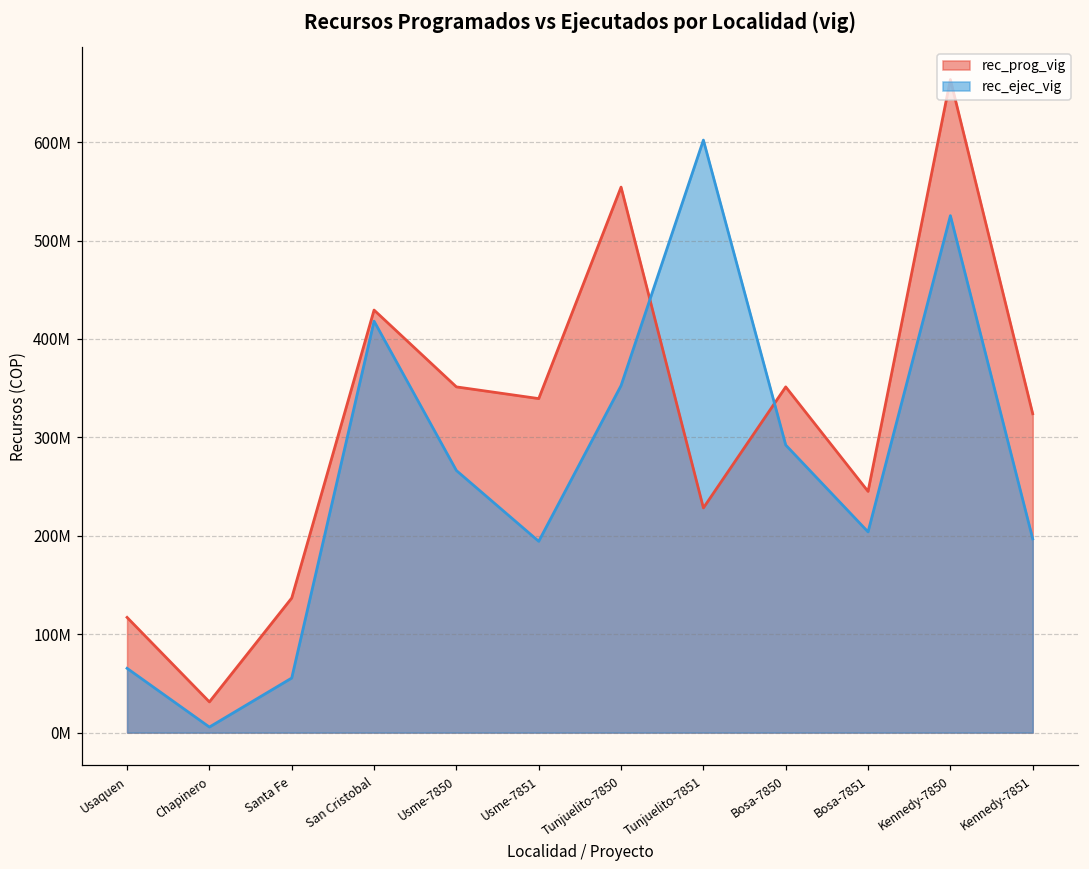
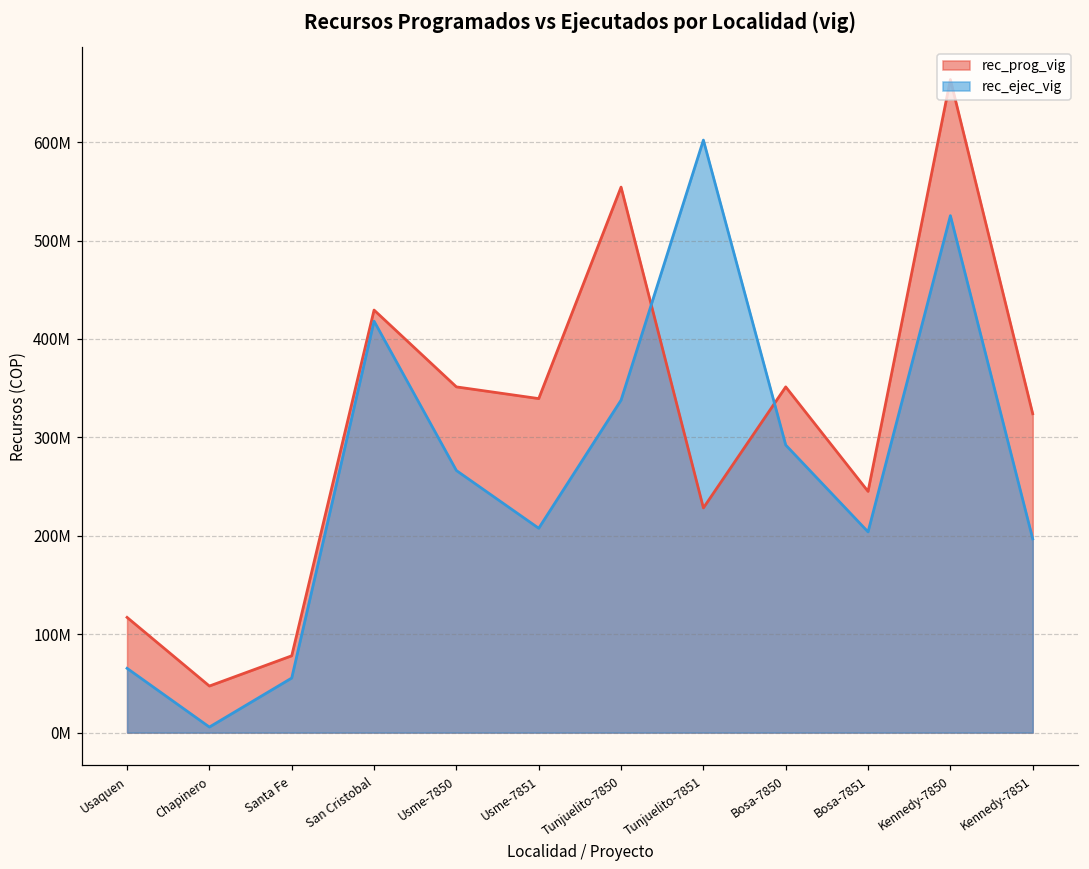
  {
    "rec_prog_vig": {
      "Usaquen": 120000000,
-     "Chapinero": 30000000,
-     "Santa Fe": 140000000,
+     "Chapinero": 50000000,
+     "Santa Fe": 80000000,
      "San Cristobal": 430000000,
      "Usme-7850": 350000000,
      "Usme-7851": 340000000,
      "Tunjuelito-7850": 550000000,
      "Tunjuelito-7851": 230000000,
      "Bosa-7850": 350000000,
      "Bosa-7851": 250000000,
      "Kennedy-7851": 320000000
    },
    "rec_ejec_vig": {
      "Usaquen": 70000000,
      "Chapinero": 10000000,
      "Santa Fe": 60000000,
      "San Cristobal": 420000000,
      "Usme-7850": 270000000,
-     "Usme-7851": 190000000,
-     "Tunjuelito-7850": 350000000,
+     "Usme-7851": 210000000,
+     "Tunjuelito-7850": 340000000,
      "Tunjuelito-7851": 600000000,
      "Bosa-7850": 290000000,
      "Bosa-7851": 200000000,
      "Kennedy-7850": 530000000,
      "Kennedy-7851": 200000000
    }
  }
